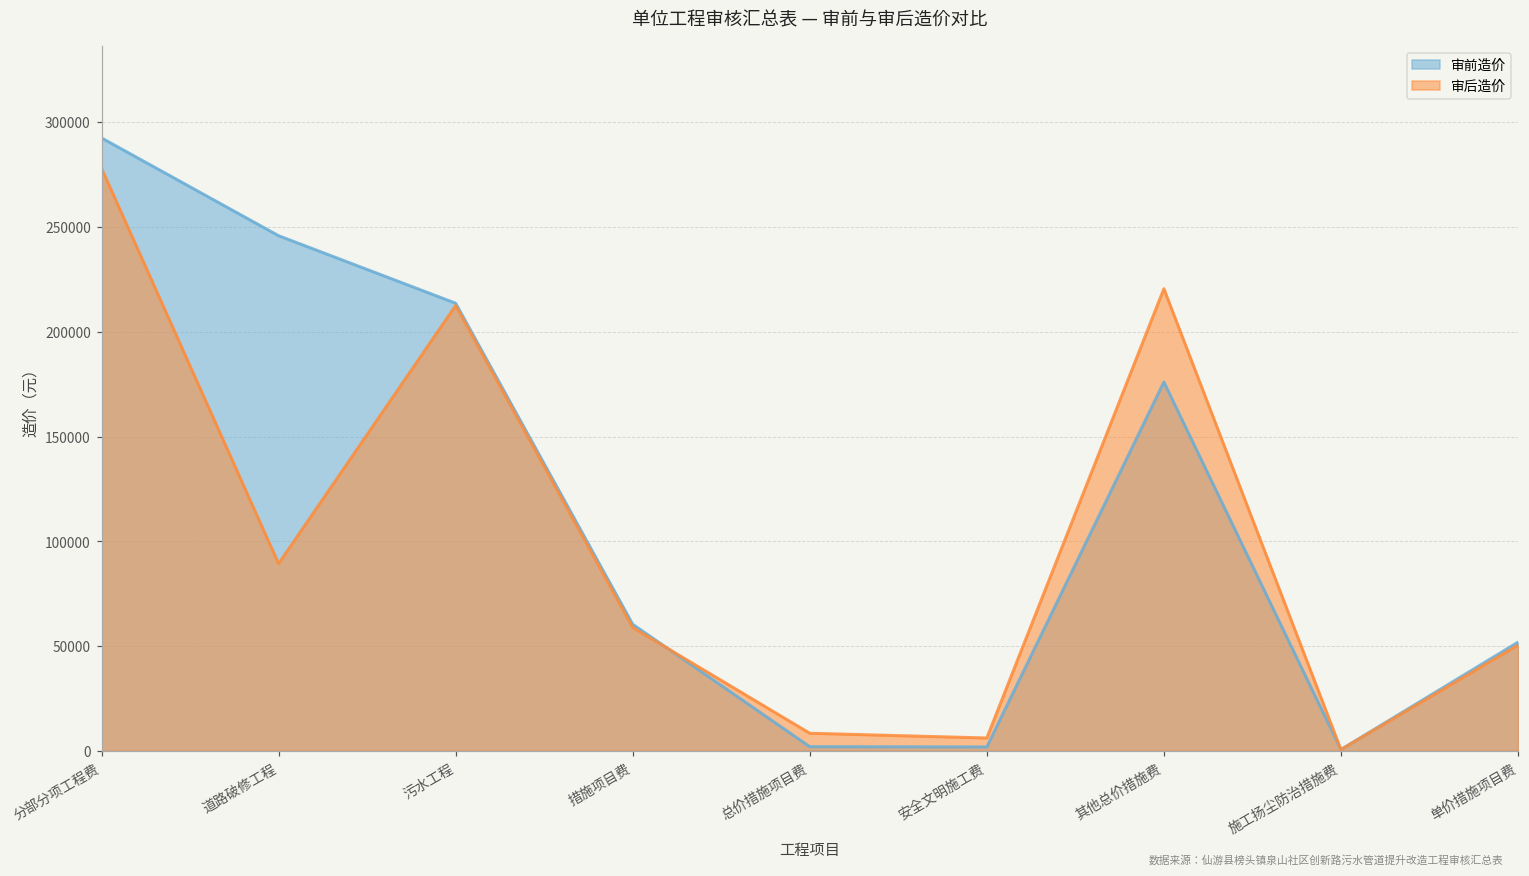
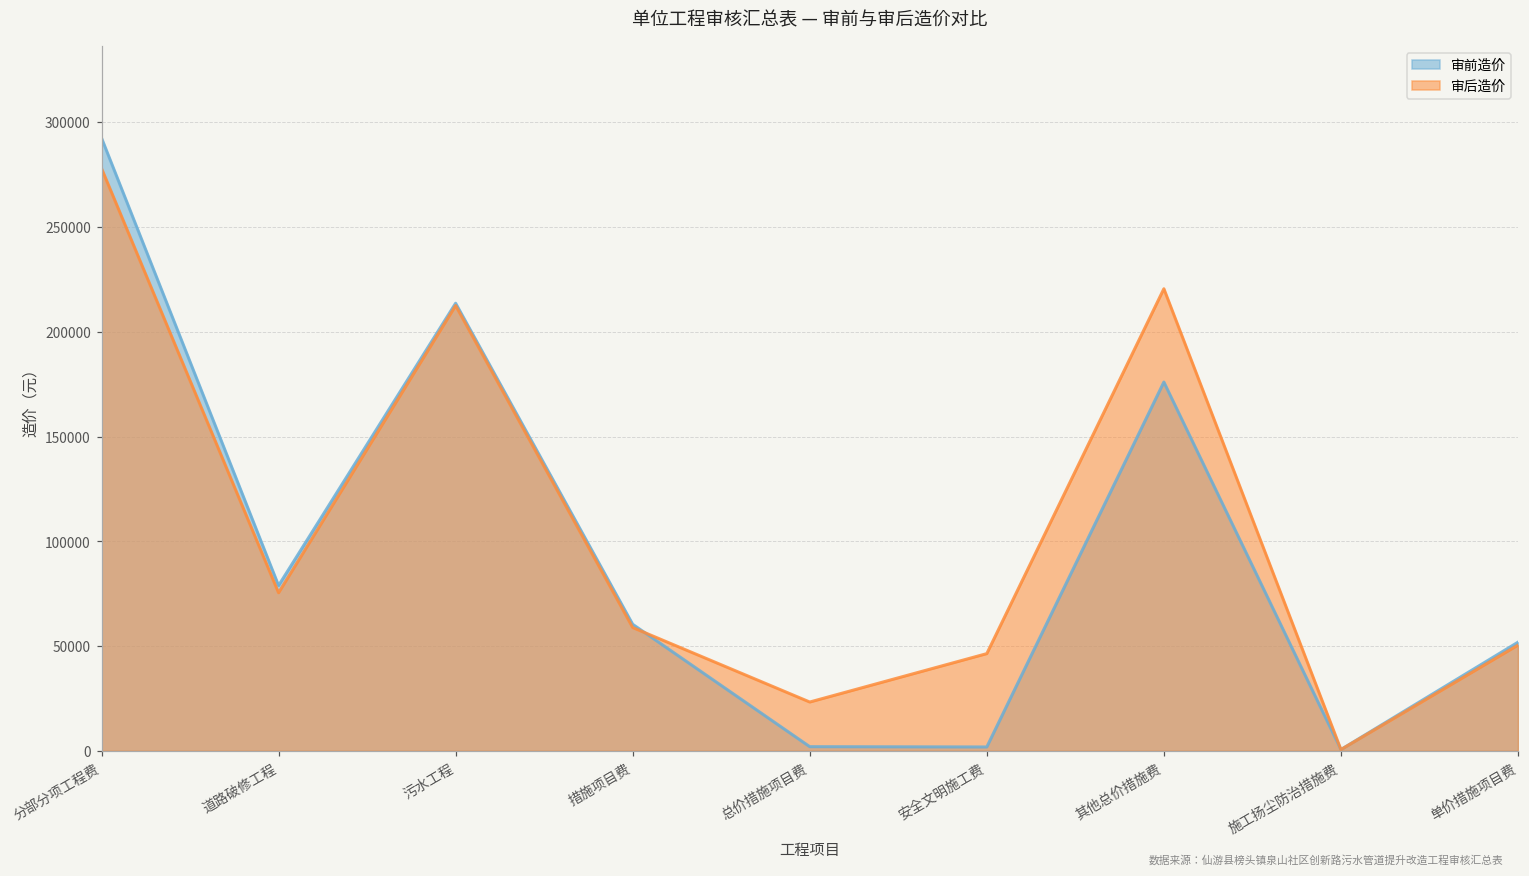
  {
    "审前造价": {
      "分部分项工程费": 293000,
-     "道路破修工程": 246000,
+     "道路破修工程": 79000,
      "措施项目费": 60000,
      "总价措施项目费": 2000,
      "安全文明施工费": 2000,
      "其他总价措施费": 176000,
      "单价措施项目费": 52000
    },
    "审后造价": {
      "分部分项工程费": 278000,
-     "道路破修工程": 89000,
+     "道路破修工程": 75000,
      "措施项目费": 59000,
-     "总价措施项目费": 8000,
-     "安全文明施工费": 6000,
+     "总价措施项目费": 23000,
+     "安全文明施工费": 46000,
      "其他总价措施费": 221000,
      "单价措施项目费": 50000
    }
  }
